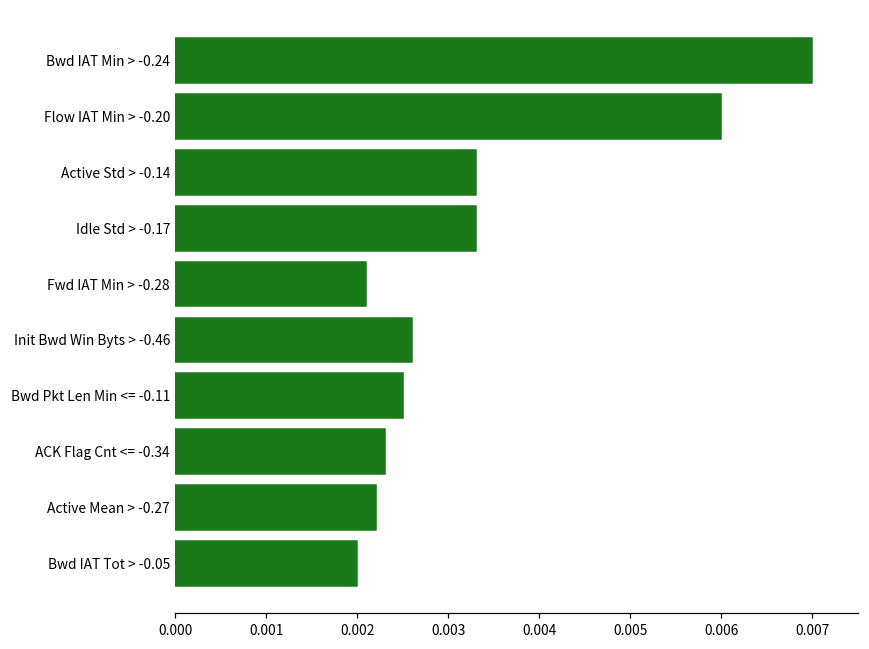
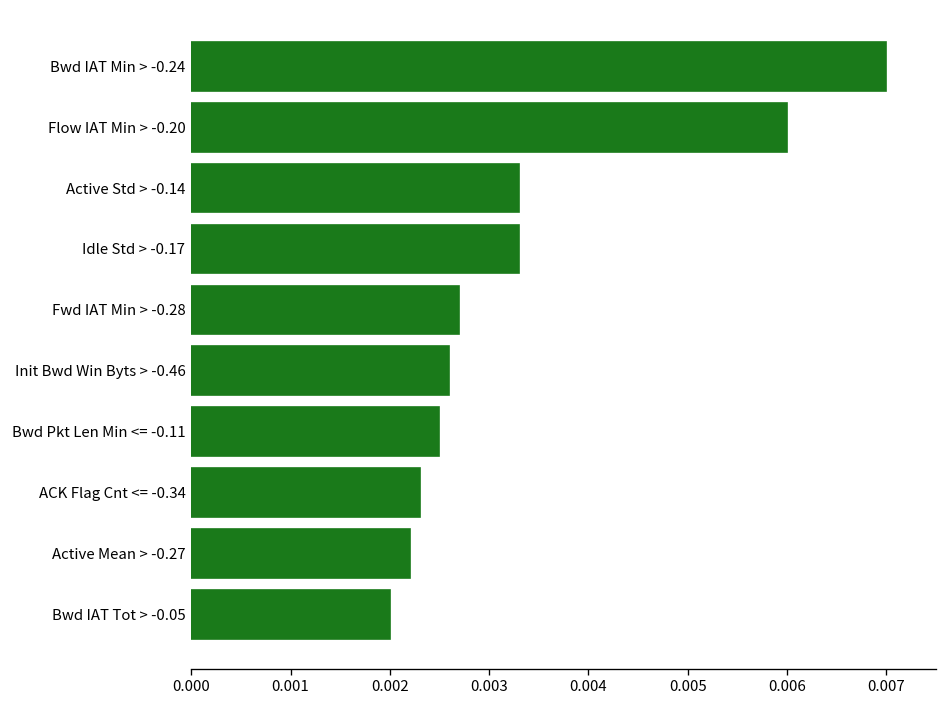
  {
    "Bwd IAT Min > -0.24": 0.0070,
    "Flow IAT Min > -0.20": 0.0060,
    "Active Std > -0.14": 0.0033,
    "Idle Std > -0.17": 0.0033,
-   "Fwd IAT Min > -0.28": 0.0021,
+   "Fwd IAT Min > -0.28": 0.0027,
    "Init Bwd Win Byts > -0.46": 0.0026,
    "Bwd Pkt Len Min <= -0.11": 0.0025,
    "ACK Flag Cnt <= -0.34": 0.0023,
    "Active Mean > -0.27": 0.0022,
    "Bwd IAT Tot > -0.05": 0.0020
  }
